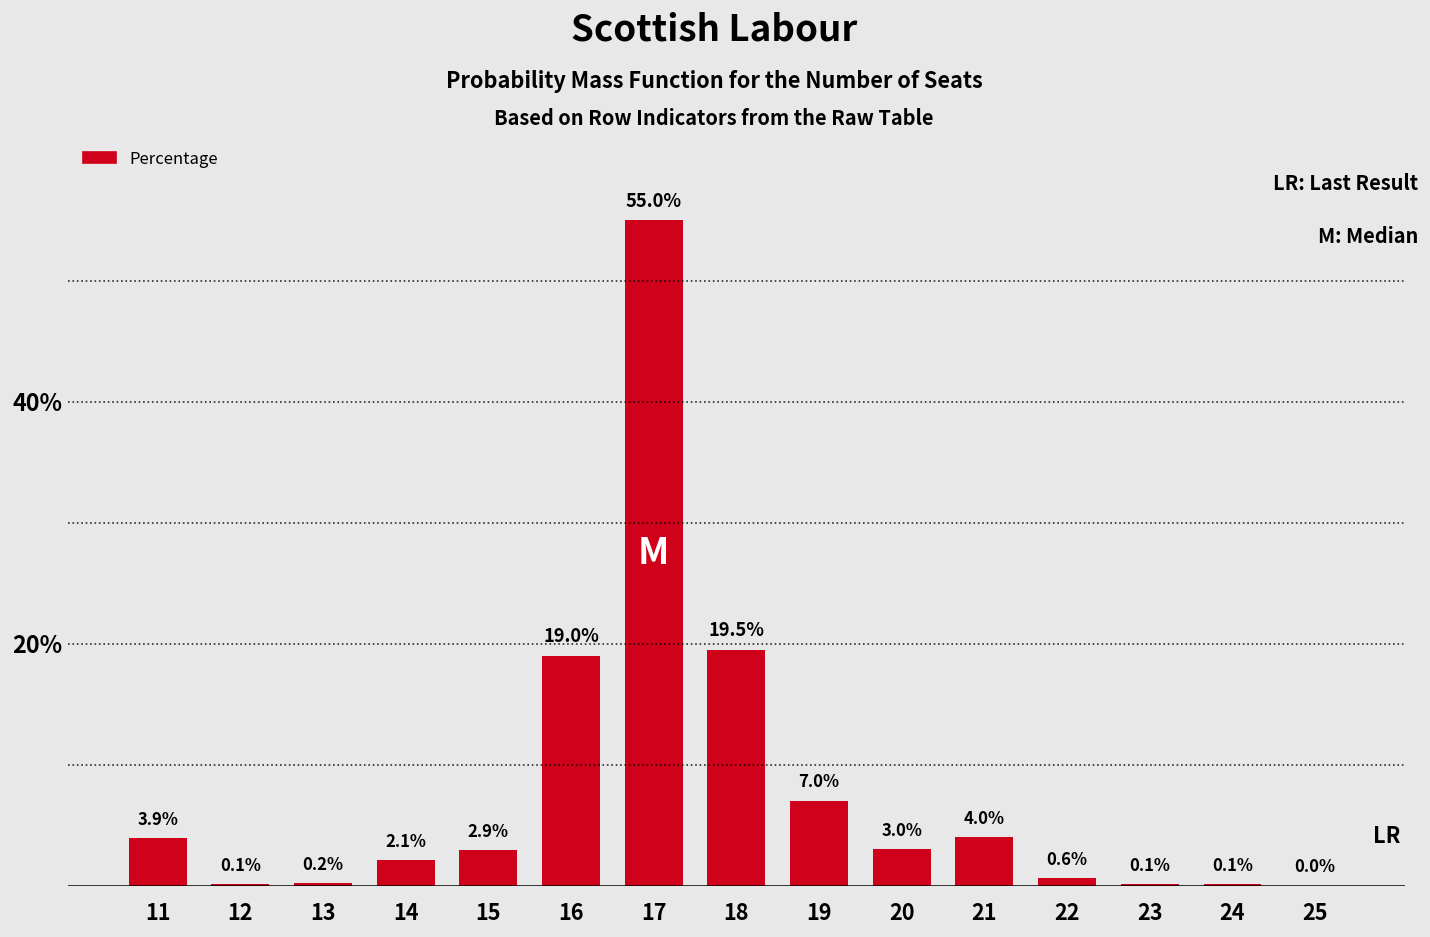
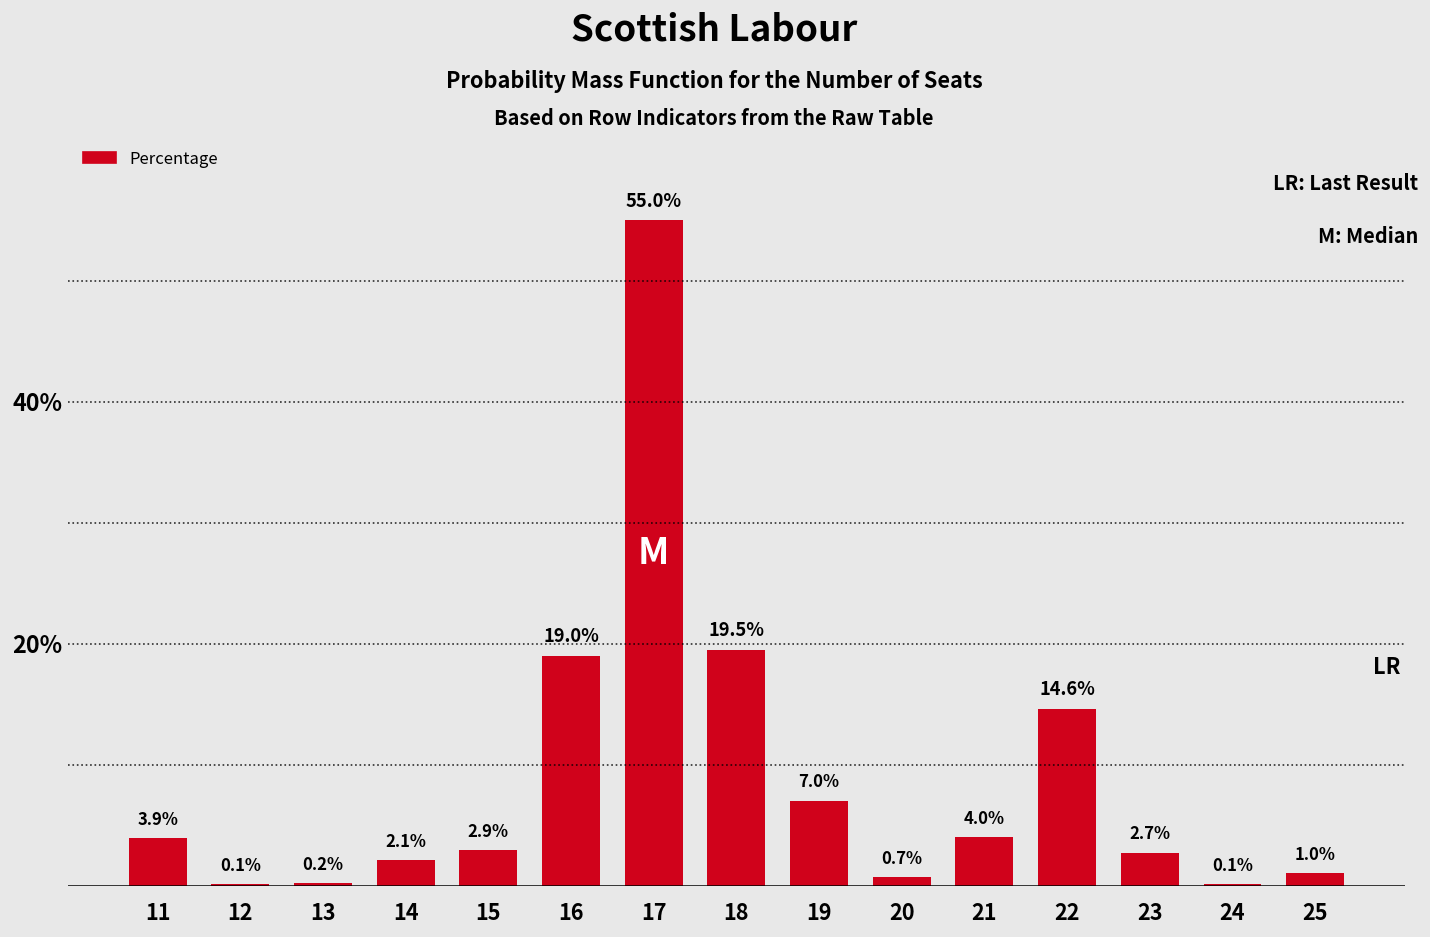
  {
    "11": "3.9%",
    "12": "0.1%",
    "13": "0.2%",
    "14": "2.1%",
    "15": "2.9%",
    "16": "19.0%",
    "17": "55.0%",
    "18": "19.5%",
    "19": "7.0%",
-   "20": "3.0%",
+   "20": "0.7%",
    "21": "4.0%",
-   "22": "0.6%",
-   "23": "0.1%",
+   "22": "14.6%",
+   "23": "2.7%",
    "24": "0.1%",
-   "25": "0.0%"
+   "25": "1.0%"
  }
